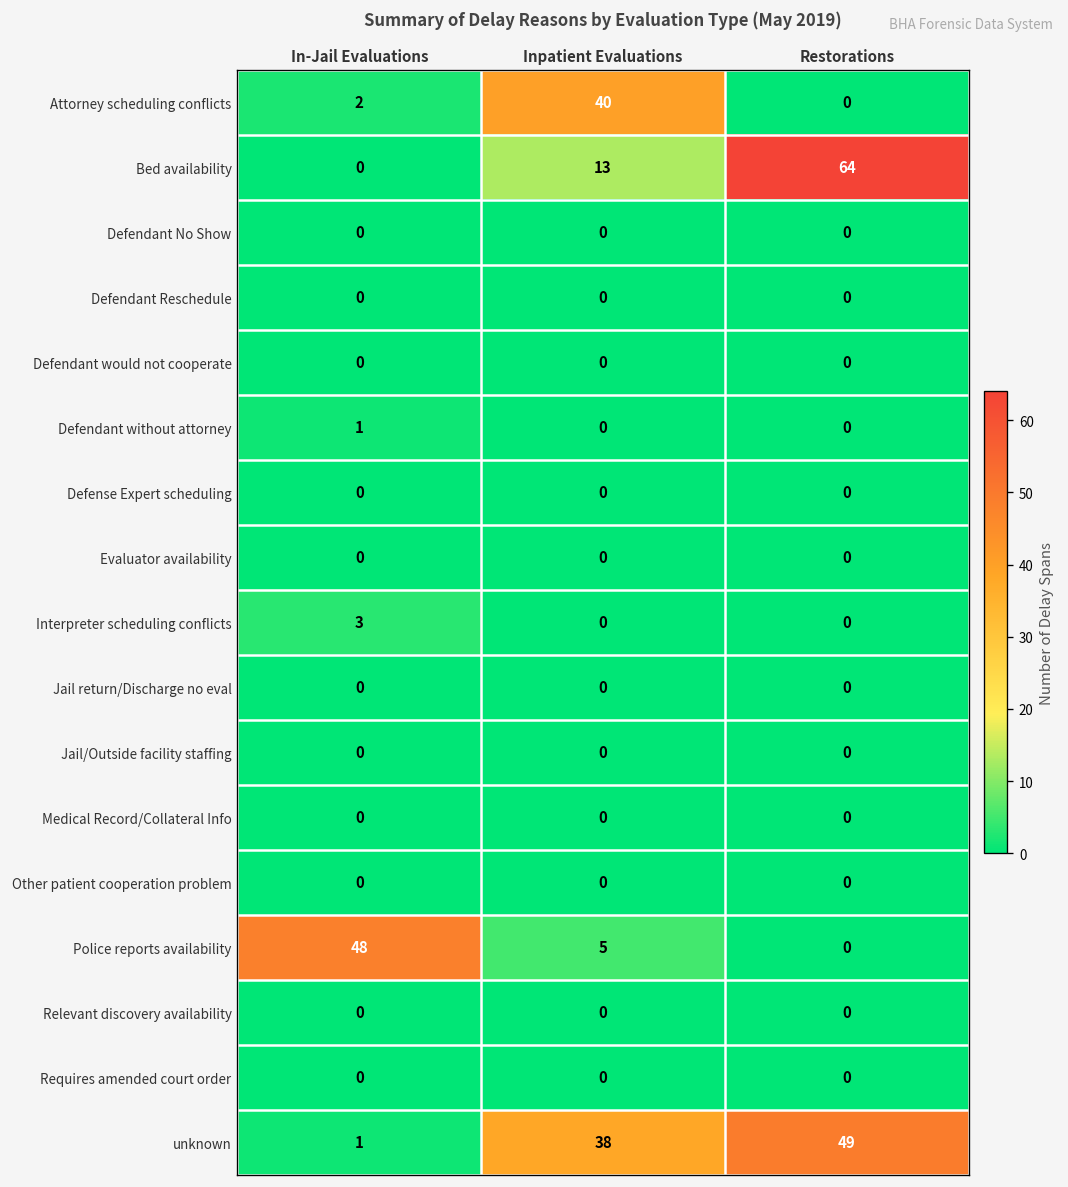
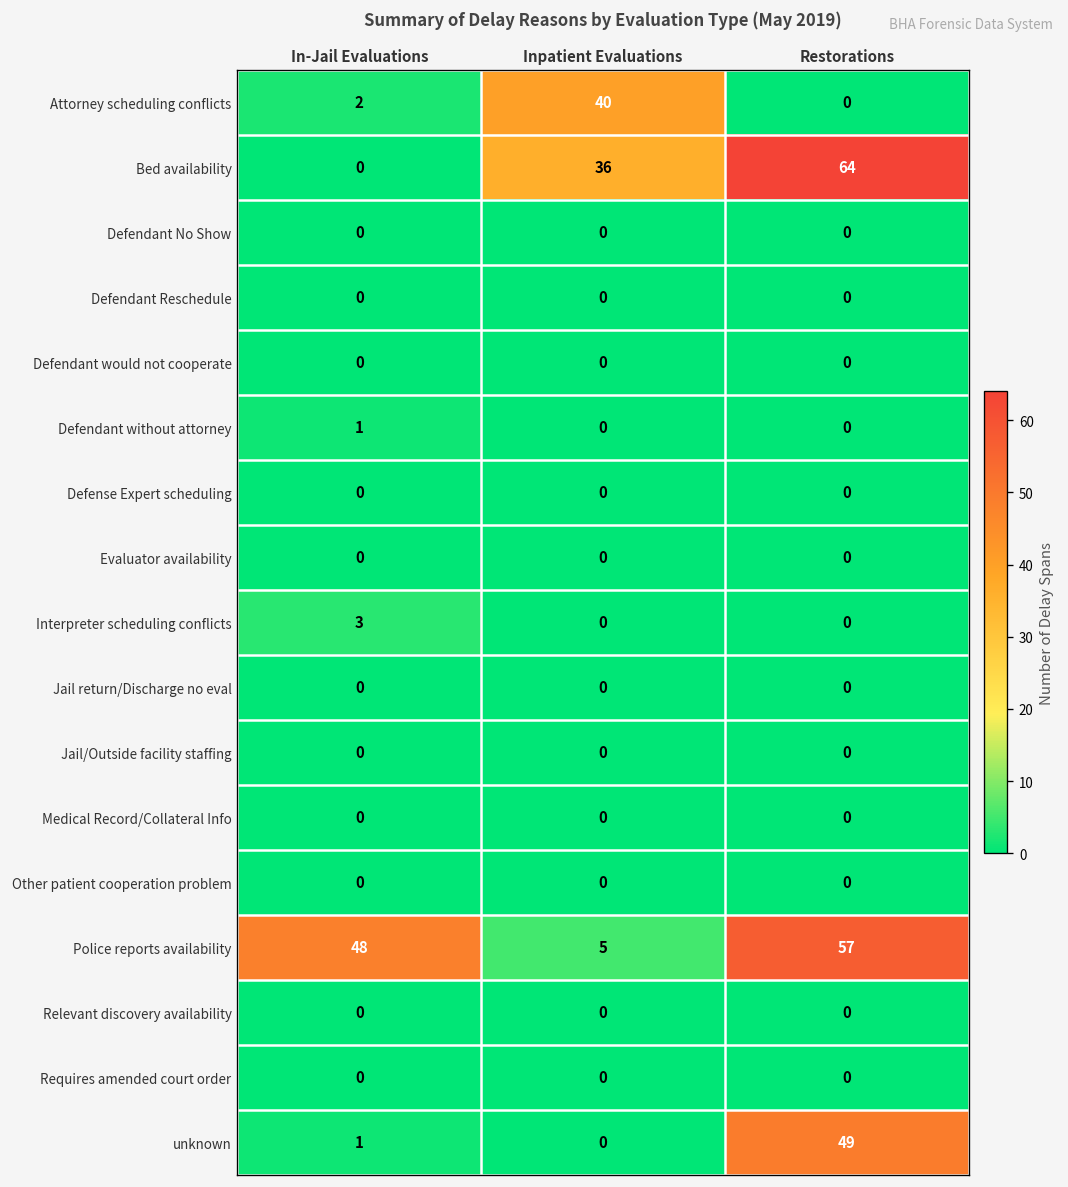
  {
    "Attorney scheduling conflicts": {
      "In-Jail Evaluations": 2,
      "Inpatient Evaluations": 40,
      "Restorations": 0
    },
    "Bed availability": {
      "In-Jail Evaluations": 0,
-     "Inpatient Evaluations": 13,
+     "Inpatient Evaluations": 36,
      "Restorations": 64
    },
    "Defendant No Show": {
      "In-Jail Evaluations": 0,
      "Inpatient Evaluations": 0,
      "Restorations": 0
    },
    "Defendant Reschedule": {
      "In-Jail Evaluations": 0,
      "Inpatient Evaluations": 0,
      "Restorations": 0
    },
    "Defendant would not cooperate": {
      "In-Jail Evaluations": 0,
      "Inpatient Evaluations": 0,
      "Restorations": 0
    },
    "Defendant without attorney": {
      "In-Jail Evaluations": 1,
      "Inpatient Evaluations": 0,
      "Restorations": 0
    },
    "Defense Expert scheduling": {
      "In-Jail Evaluations": 0,
      "Inpatient Evaluations": 0,
      "Restorations": 0
    },
    "Evaluator availability": {
      "In-Jail Evaluations": 0,
      "Inpatient Evaluations": 0,
      "Restorations": 0
    },
    "Interpreter scheduling conflicts": {
      "In-Jail Evaluations": 3,
      "Inpatient Evaluations": 0,
      "Restorations": 0
    },
    "Jail return/Discharge no eval": {
      "In-Jail Evaluations": 0,
      "Inpatient Evaluations": 0,
      "Restorations": 0
    },
    "Jail/Outside facility staffing": {
      "In-Jail Evaluations": 0,
      "Inpatient Evaluations": 0,
      "Restorations": 0
    },
    "Medical Record/Collateral Info": {
      "In-Jail Evaluations": 0,
      "Inpatient Evaluations": 0,
      "Restorations": 0
    },
    "Other patient cooperation problem": {
      "In-Jail Evaluations": 0,
      "Inpatient Evaluations": 0,
      "Restorations": 0
    },
    "Police reports availability": {
      "In-Jail Evaluations": 48,
      "Inpatient Evaluations": 5,
-     "Restorations": 0
+     "Restorations": 57
    },
    "Relevant discovery availability": {
      "In-Jail Evaluations": 0,
      "Inpatient Evaluations": 0,
      "Restorations": 0
    },
    "Requires amended court order": {
      "In-Jail Evaluations": 0,
      "Inpatient Evaluations": 0,
      "Restorations": 0
    },
    "unknown": {
      "In-Jail Evaluations": 1,
-     "Inpatient Evaluations": 38,
+     "Inpatient Evaluations": 0,
      "Restorations": 49
    }
  }
